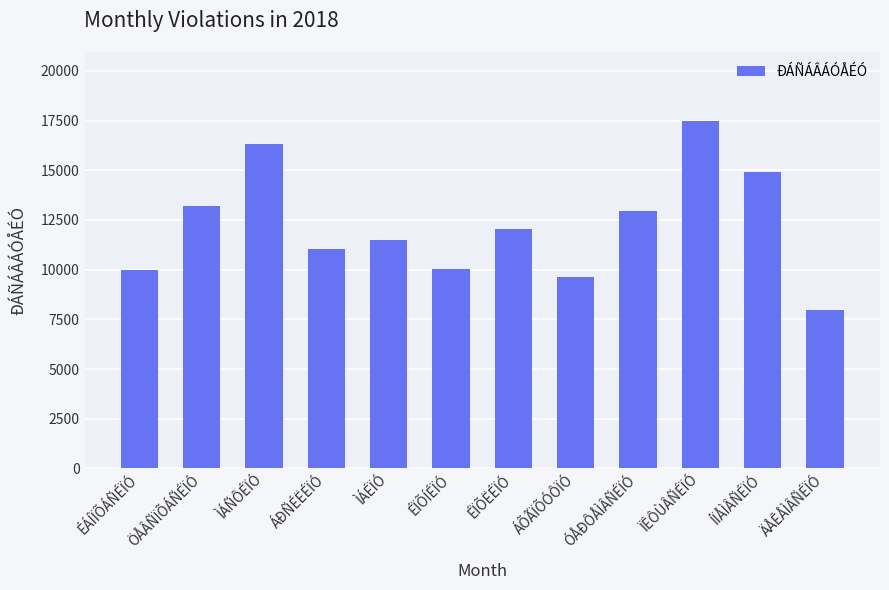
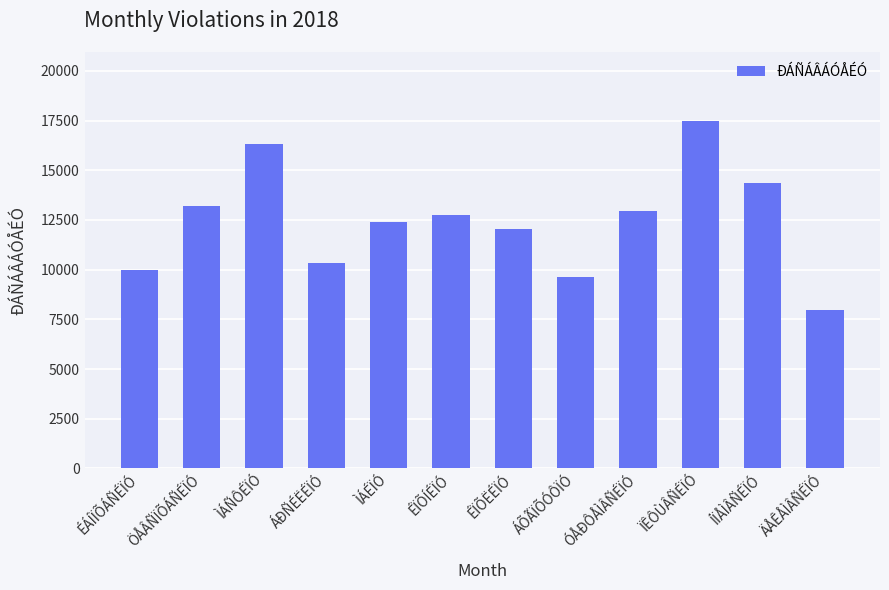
  {
    "ÉÁÍÏÕÁÑÉÏÓ": 10000,
    "ÖÅÂÑÏÕÁÑÉÏÓ": 13200,
    "ÌÁÑÔÉÏÓ": 16300,
-   "ÁÐÑÉËÉÏÓ": 11000,
-   "ÌÁÉÏÓ": 11500,
-   "ÉÏÕÍÉÏÓ": 10000,
+   "ÁÐÑÉËÉÏÓ": 10300,
+   "ÌÁÉÏÓ": 12400,
+   "ÉÏÕÍÉÏÓ": 12800,
    "ÉÏÕËÉÏÓ": 12100,
    "ÁÕÃÏÕÓÔÏÓ": 9600,
    "ÓÅÐÔÅÌÂÑÉÏÓ": 13000,
    "ÏÊÔÙÂÑÉÏÓ": 17500,
-   "ÍÏÅÌÂÑÉÏÓ": 14900,
+   "ÍÏÅÌÂÑÉÏÓ": 14400,
    "ÄÅÊÅÌÂÑÉÏÓ": 8000
  }
